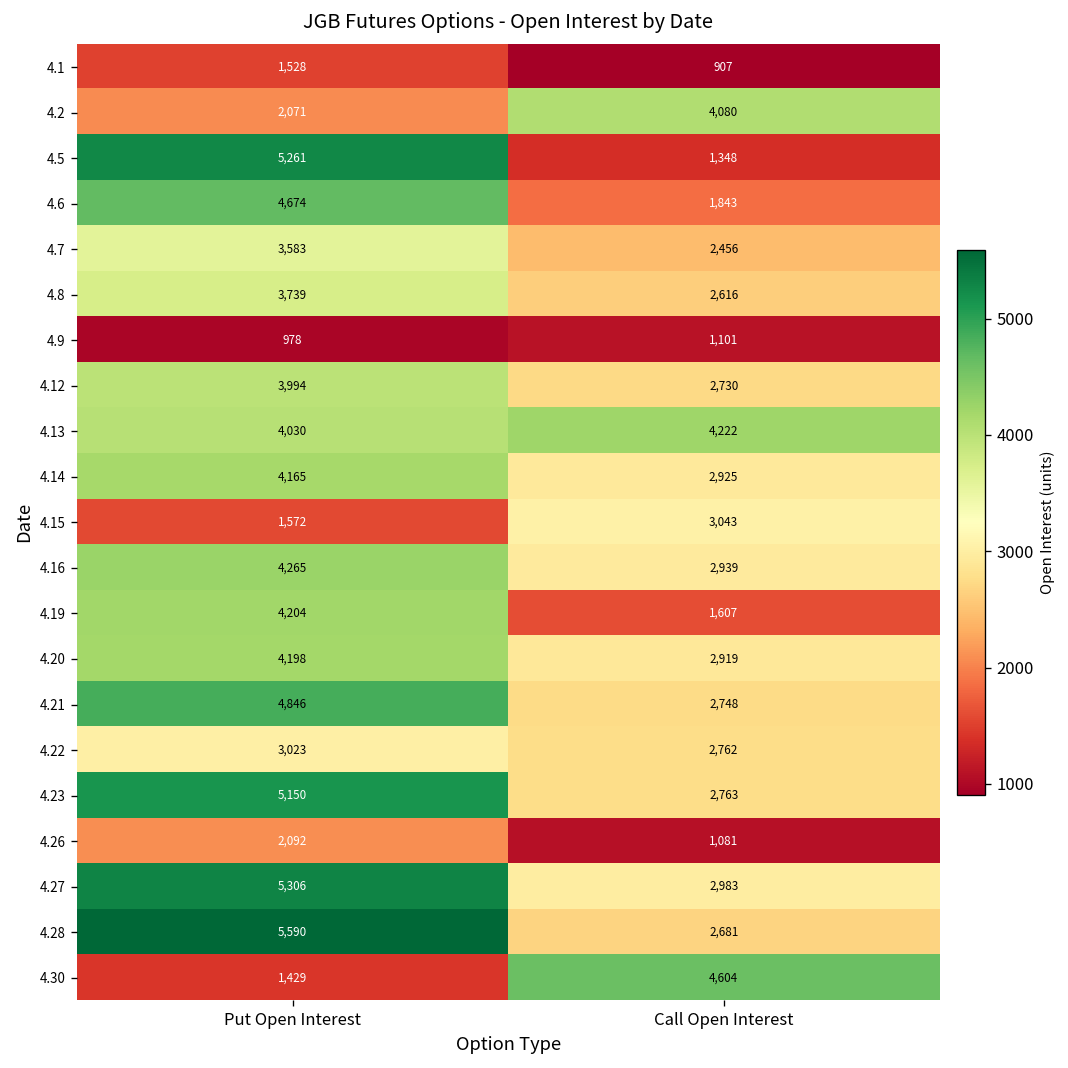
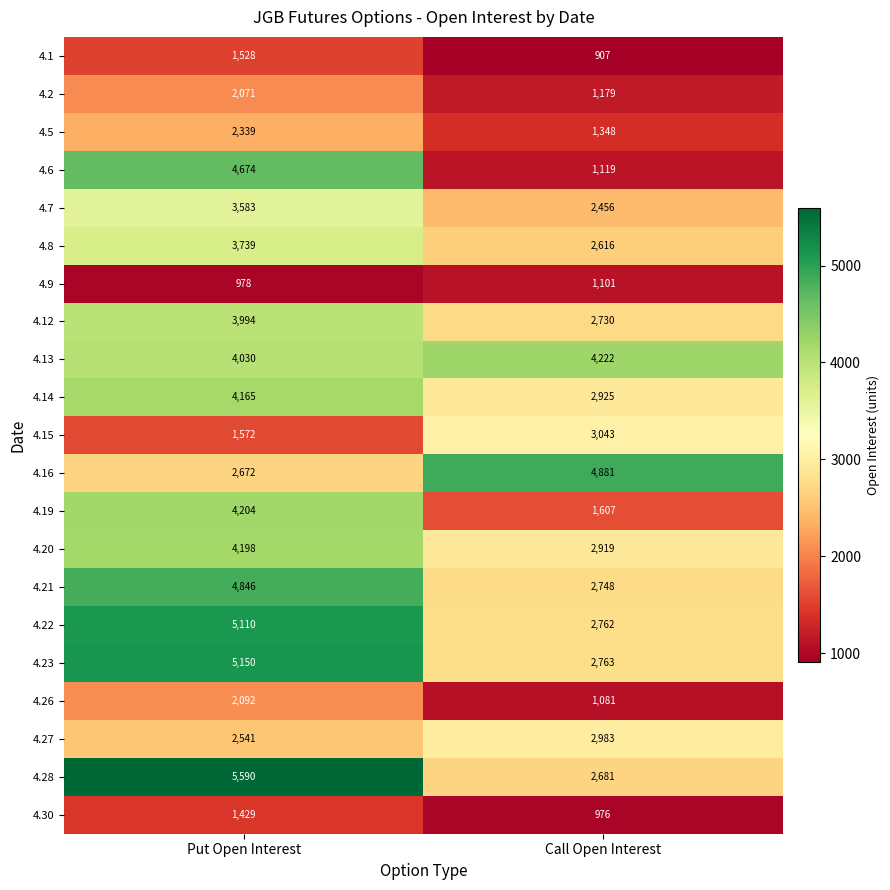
  {
    "4.1": {
      "Put Open Interest": "1,528",
      "Call Open Interest": "907"
    },
    "4.2": {
      "Put Open Interest": "2,071",
-     "Call Open Interest": "4,080"
+     "Call Open Interest": "1,179"
    },
    "4.5": {
-     "Put Open Interest": "5,261",
+     "Put Open Interest": "2,339",
      "Call Open Interest": "1,348"
    },
    "4.6": {
      "Put Open Interest": "4,674",
-     "Call Open Interest": "1,843"
+     "Call Open Interest": "1,119"
    },
    "4.7": {
      "Put Open Interest": "3,583",
      "Call Open Interest": "2,456"
    },
    "4.8": {
      "Put Open Interest": "3,739",
      "Call Open Interest": "2,616"
    },
    "4.9": {
      "Put Open Interest": "978",
      "Call Open Interest": "1,101"
    },
    "4.12": {
      "Put Open Interest": "3,994",
      "Call Open Interest": "2,730"
    },
    "4.13": {
      "Put Open Interest": "4,030",
      "Call Open Interest": "4,222"
    },
    "4.14": {
      "Put Open Interest": "4,165",
      "Call Open Interest": "2,925"
    },
    "4.15": {
      "Put Open Interest": "1,572",
      "Call Open Interest": "3,043"
    },
    "4.16": {
-     "Put Open Interest": "4,265",
-     "Call Open Interest": "2,939"
+     "Put Open Interest": "2,672",
+     "Call Open Interest": "4,881"
    },
    "4.19": {
      "Put Open Interest": "4,204",
      "Call Open Interest": "1,607"
    },
    "4.20": {
      "Put Open Interest": "4,198",
      "Call Open Interest": "2,919"
    },
    "4.21": {
      "Put Open Interest": "4,846",
      "Call Open Interest": "2,748"
    },
    "4.22": {
-     "Put Open Interest": "3,023",
+     "Put Open Interest": "5,110",
      "Call Open Interest": "2,762"
    },
    "4.23": {
      "Put Open Interest": "5,150",
      "Call Open Interest": "2,763"
    },
    "4.26": {
      "Put Open Interest": "2,092",
      "Call Open Interest": "1,081"
    },
    "4.27": {
-     "Put Open Interest": "5,306",
+     "Put Open Interest": "2,541",
      "Call Open Interest": "2,983"
    },
    "4.28": {
      "Put Open Interest": "5,590",
      "Call Open Interest": "2,681"
    },
    "4.30": {
      "Put Open Interest": "1,429",
-     "Call Open Interest": "4,604"
+     "Call Open Interest": "976"
    }
  }
